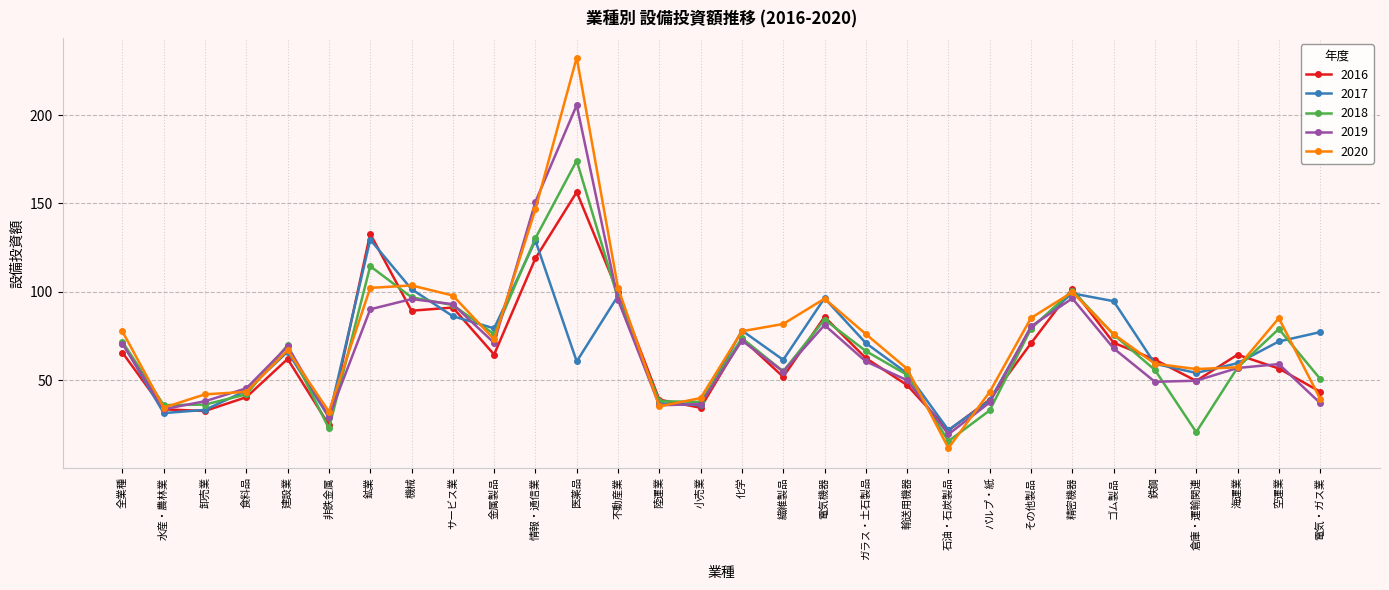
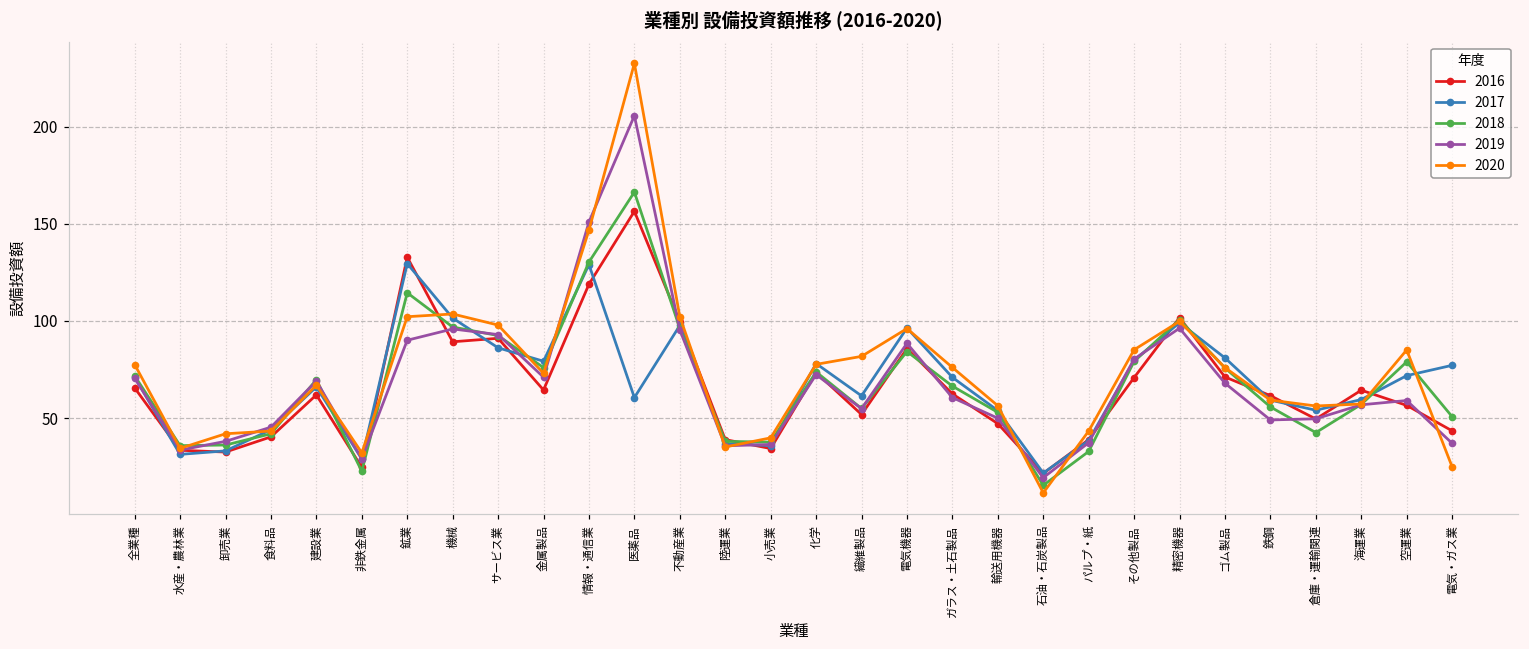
  {
    "2016": {
      "全業種": 66,
      "食料品": 40,
      "建設業": 62,
      "非鉄金属": 25,
      "鉱業": 133,
      "機械": 89,
      "金属製品": 65,
      "情報・通信業": 119,
      "医薬品": 156,
      "不動産業": 100,
      "小売業": 34,
      "繊維製品": 52,
      "電気機器": 86,
      "ガラス・土石製品": 63,
      "輸送用機器": 47,
      "その他製品": 71,
      "ゴム製品": 71,
      "鉄鋼": 62,
      "海運業": 64,
      "空運業": 57,
      "電気・ガス業": 44
    },
    "2017": {
      "水産・農林業": 31,
      "鉱業": 130,
      "機械": 102,
      "サービス業": 86,
      "金属製品": 79,
      "医薬品": 61,
      "不動産業": 98,
      "繊維製品": 62,
      "ガラス・土石製品": 71,
-     "ゴム製品": 95,
+     "ゴム製品": 81,
      "倉庫・運輸関連": 54,
      "海運業": 60,
      "空運業": 72,
      "電気・ガス業": 77
    },
    "2018": {
      "卸売業": 36,
      "非鉄金属": 23,
      "鉱業": 115,
      "金属製品": 76,
-     "医薬品": 174,
+     "医薬品": 166,
      "電気機器": 84,
      "ガラス・土石製品": 67,
      "石油・石炭製品": 16,
      "パルプ・紙": 33,
      "鉄鋼": 56,
-     "倉庫・運輸関連": 21,
+     "倉庫・運輸関連": 43,
      "空運業": 79,
      "電気・ガス業": 51
    },
    "2019": {
      "卸売業": 38,
      "鉱業": 90,
      "金属製品": 71,
      "情報・通信業": 151,
      "医薬品": 206,
-     "電気機器": 81,
+     "電気機器": 89,
      "ガラス・土石製品": 61,
      "輸送用機器": 50,
      "石油・石炭製品": 19,
      "精密機器": 96,
      "ゴム製品": 68,
      "鉄鋼": 49,
      "空運業": 59,
      "電気・ガス業": 37
    },
    "2020": {
      "全業種": 78,
      "卸売業": 42,
      "非鉄金属": 32,
      "鉱業": 102,
      "機械": 104,
      "サービス業": 98,
      "金属製品": 73,
      "情報・通信業": 147,
      "医薬品": 233,
      "不動産業": 102,
      "小売業": 40,
      "繊維製品": 82,
      "ガラス・土石製品": 76,
      "輸送用機器": 56,
      "石油・石炭製品": 12,
      "パルプ・紙": 43,
      "その他製品": 85,
      "倉庫・運輸関連": 56,
      "空運業": 85,
-     "電気・ガス業": 40
+     "電気・ガス業": 25
    }
  }
